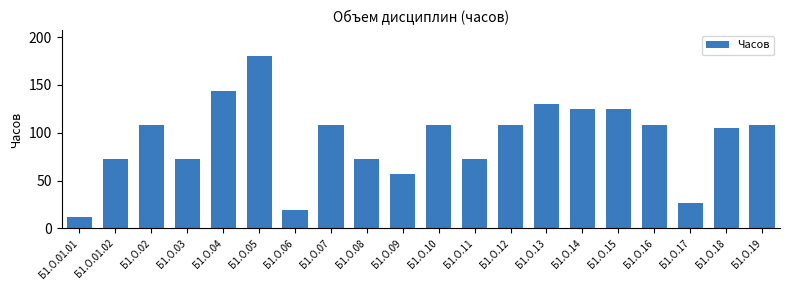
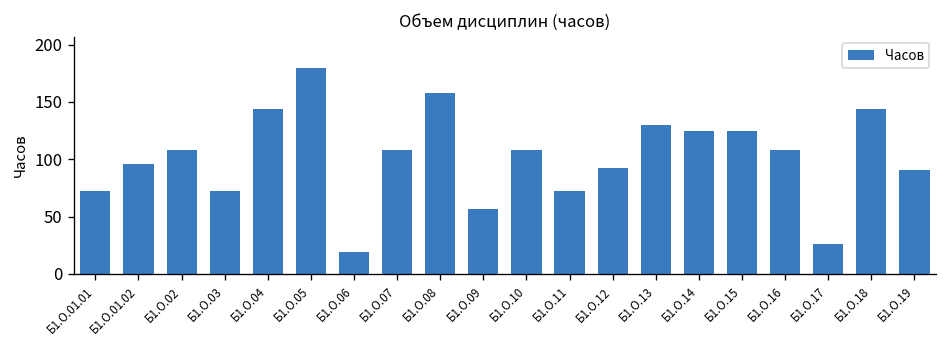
  {
-   "Б1.О.01.01": 10,
-   "Б1.О.01.02": 70,
+   "Б1.О.01.01": 70,
+   "Б1.О.01.02": 100,
    "Б1.О.02": 110,
    "Б1.О.03": 70,
    "Б1.О.04": 140,
    "Б1.О.05": 180,
    "Б1.О.06": 20,
    "Б1.О.07": 110,
-   "Б1.О.08": 70,
+   "Б1.О.08": 160,
    "Б1.О.09": 60,
    "Б1.О.10": 110,
    "Б1.О.11": 70,
-   "Б1.О.12": 110,
+   "Б1.О.12": 90,
    "Б1.О.13": 130,
    "Б1.О.14": 130,
    "Б1.О.15": 130,
    "Б1.О.16": 110,
    "Б1.О.17": 30,
-   "Б1.О.18": 110,
-   "Б1.О.19": 110
+   "Б1.О.18": 140,
+   "Б1.О.19": 90
  }
